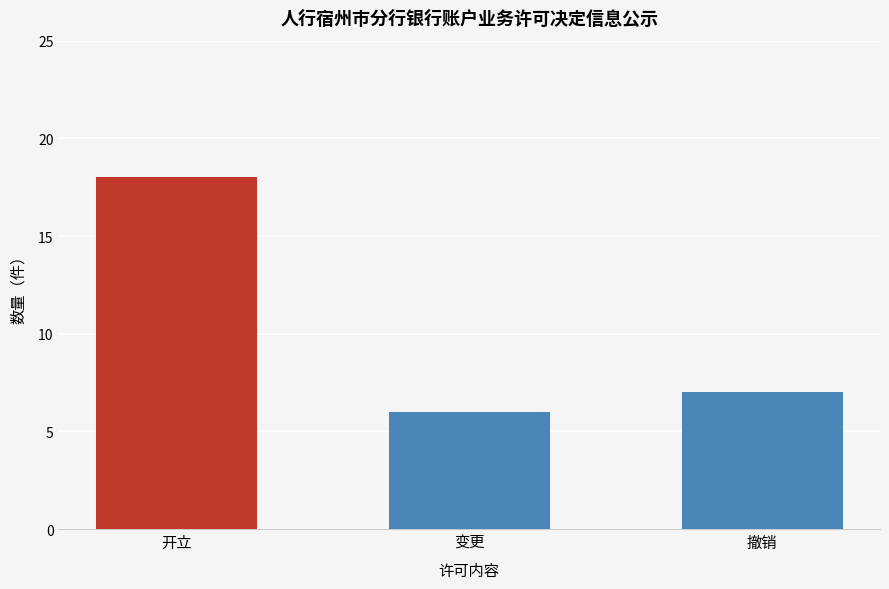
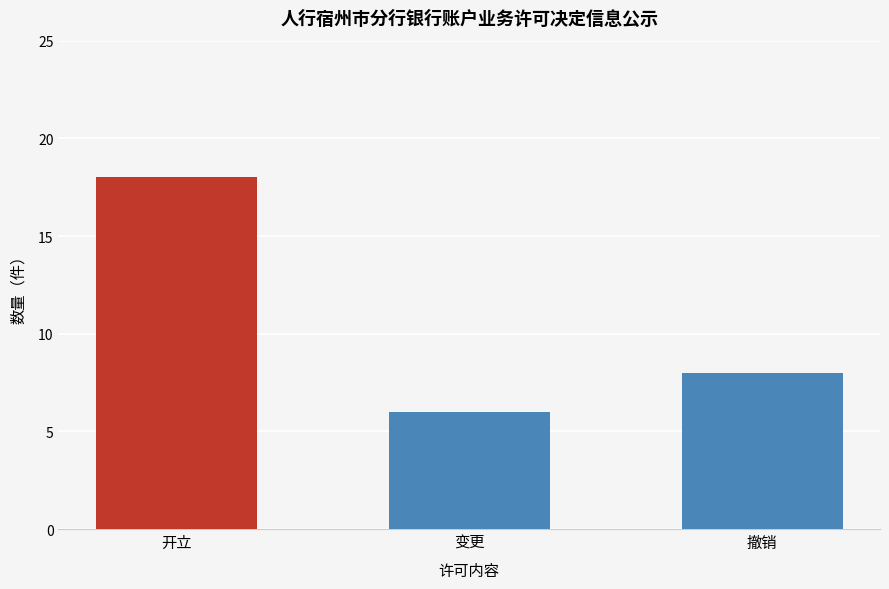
  {
    "开立": 18,
    "变更": 6,
-   "撤销": 7
+   "撤销": 8
  }
